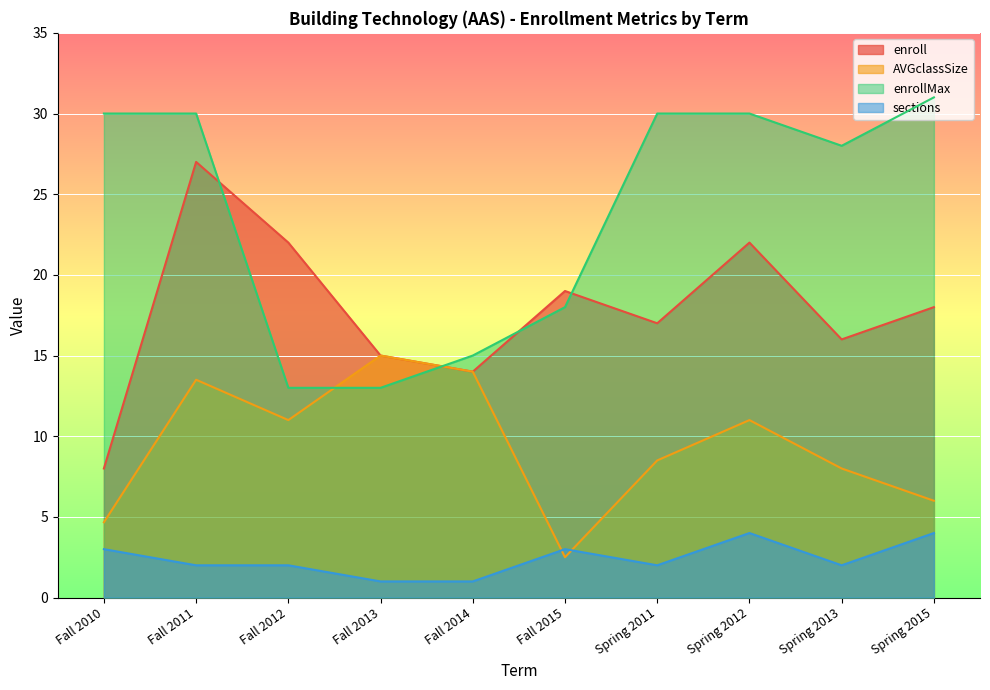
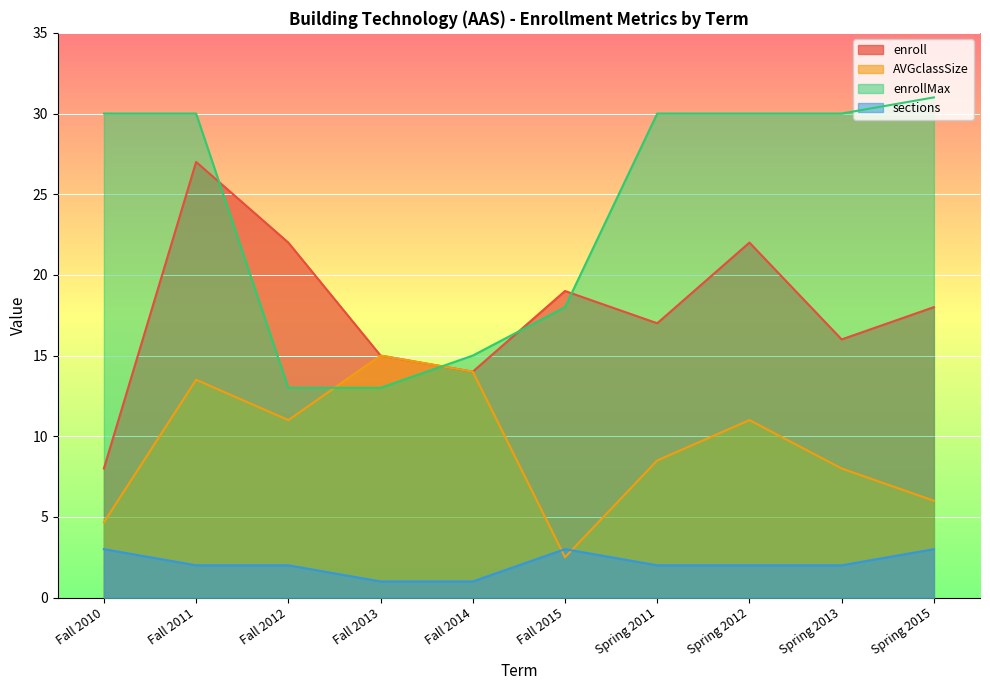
  {
    "enroll": {
      "Fall 2010": 8,
      "Fall 2011": 27,
      "Fall 2012": 22,
      "Fall 2015": 19,
      "Spring 2011": 17,
      "Spring 2012": 22,
      "Spring 2013": 16,
      "Spring 2015": 18
    },
    "AVGclassSize": {
      "Fall 2010": 4.7,
      "Fall 2011": 13.5,
      "Fall 2012": 11,
      "Fall 2015": 2.5,
      "Spring 2011": 8.5,
      "Spring 2012": 11,
      "Spring 2013": 8,
      "Spring 2015": 6
    },
    "enrollMax": {
      "Fall 2010": 30,
      "Fall 2011": 30,
      "Fall 2012": 13,
      "Fall 2013": 13,
      "Fall 2014": 15,
      "Fall 2015": 18,
      "Spring 2011": 30,
      "Spring 2012": 30,
-     "Spring 2013": 28
+     "Spring 2013": 30
    },
    "sections": {
      "Fall 2010": 3,
      "Fall 2011": 2,
      "Fall 2012": 2,
      "Fall 2013": 1,
      "Fall 2014": 1,
      "Fall 2015": 3,
      "Spring 2011": 2,
-     "Spring 2012": 4,
+     "Spring 2012": 2,
      "Spring 2013": 2,
-     "Spring 2015": 4
+     "Spring 2015": 3
    }
  }
